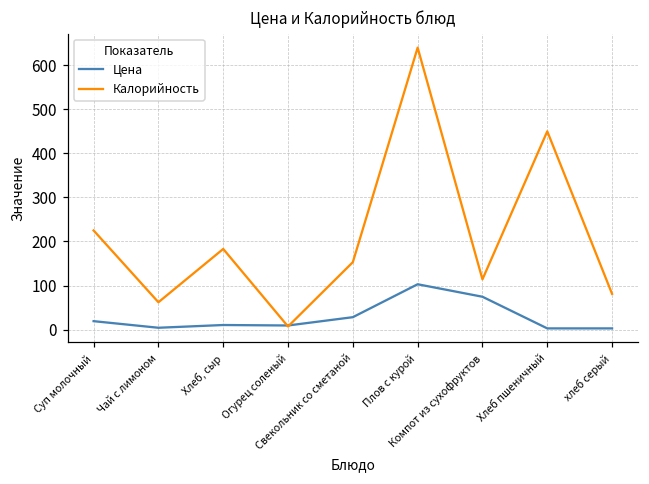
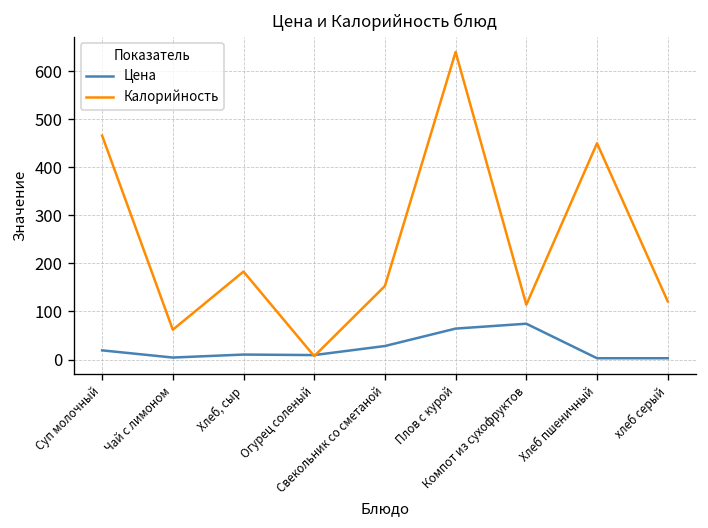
  {
    "Цена": {
      "Суп молочный": 20,
      "Чай с лимоном": 0,
      "Хлеб, сыр": 10,
      "Свекольник со сметаной": 30,
-     "Плов с курой": 100,
+     "Плов с курой": 60,
      "Компот из сухофруктов": 70,
      "Хлеб пшеничный": 0,
      "хлеб серый": 0
    },
    "Калорийность": {
-     "Суп молочный": 230,
+     "Суп молочный": 470,
      "Чай с лимоном": 60,
      "Хлеб, сыр": 180,
      "Свекольник со сметаной": 150,
      "Плов с курой": 640,
      "Компот из сухофруктов": 110,
      "Хлеб пшеничный": 450,
-     "хлеб серый": 80
+     "хлеб серый": 120
    }
  }
